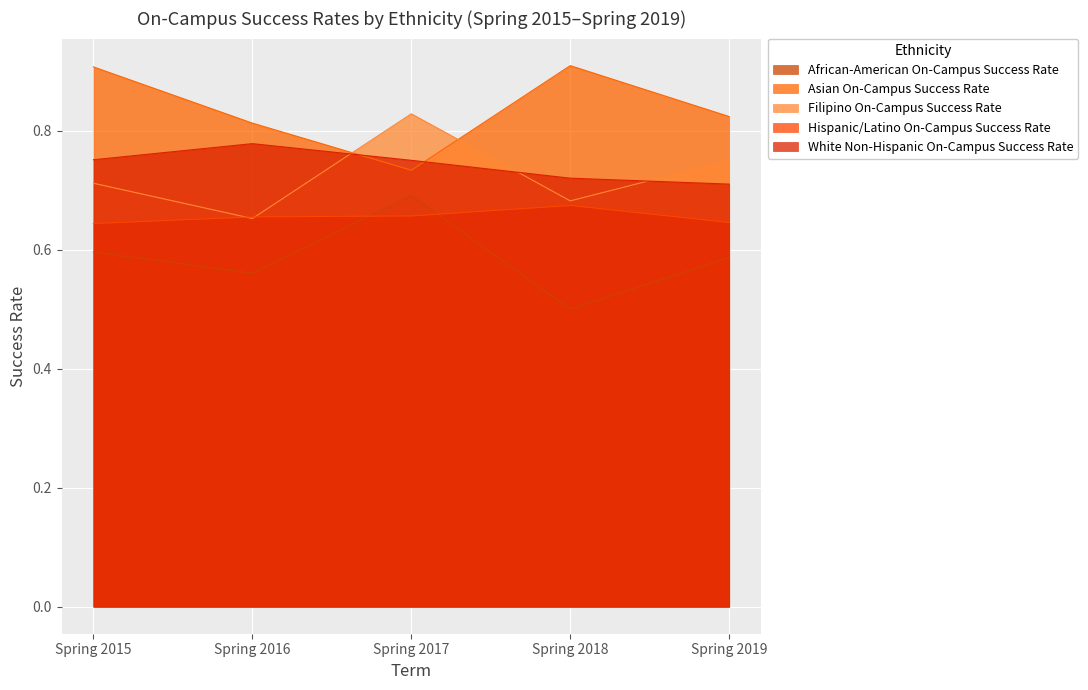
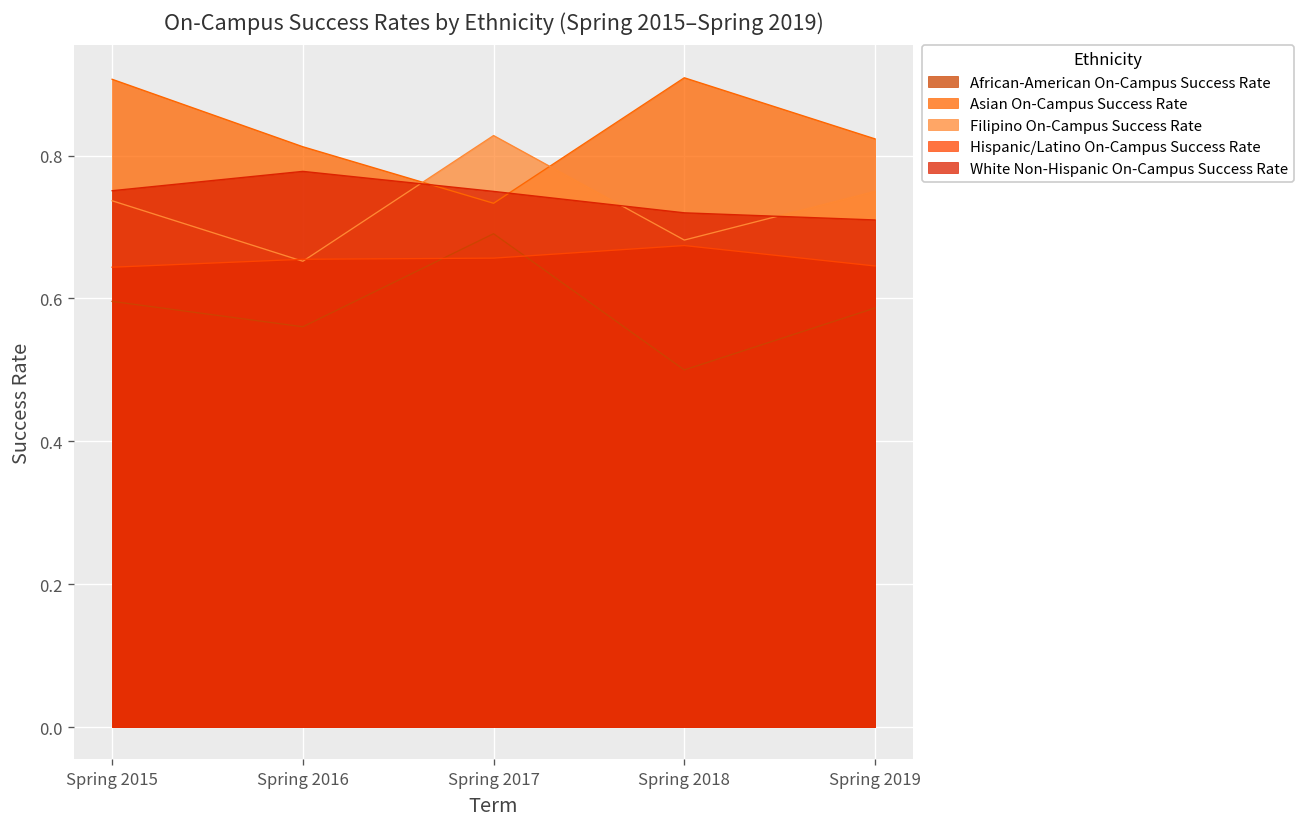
  {
    "Filipino On-Campus Success Rate": {
-     "Spring 2015": 0.71,
+     "Spring 2015": 0.74,
      "Spring 2017": 0.83,
      "Spring 2018": 0.68,
      "Spring 2019": 0.75
    }
  }
